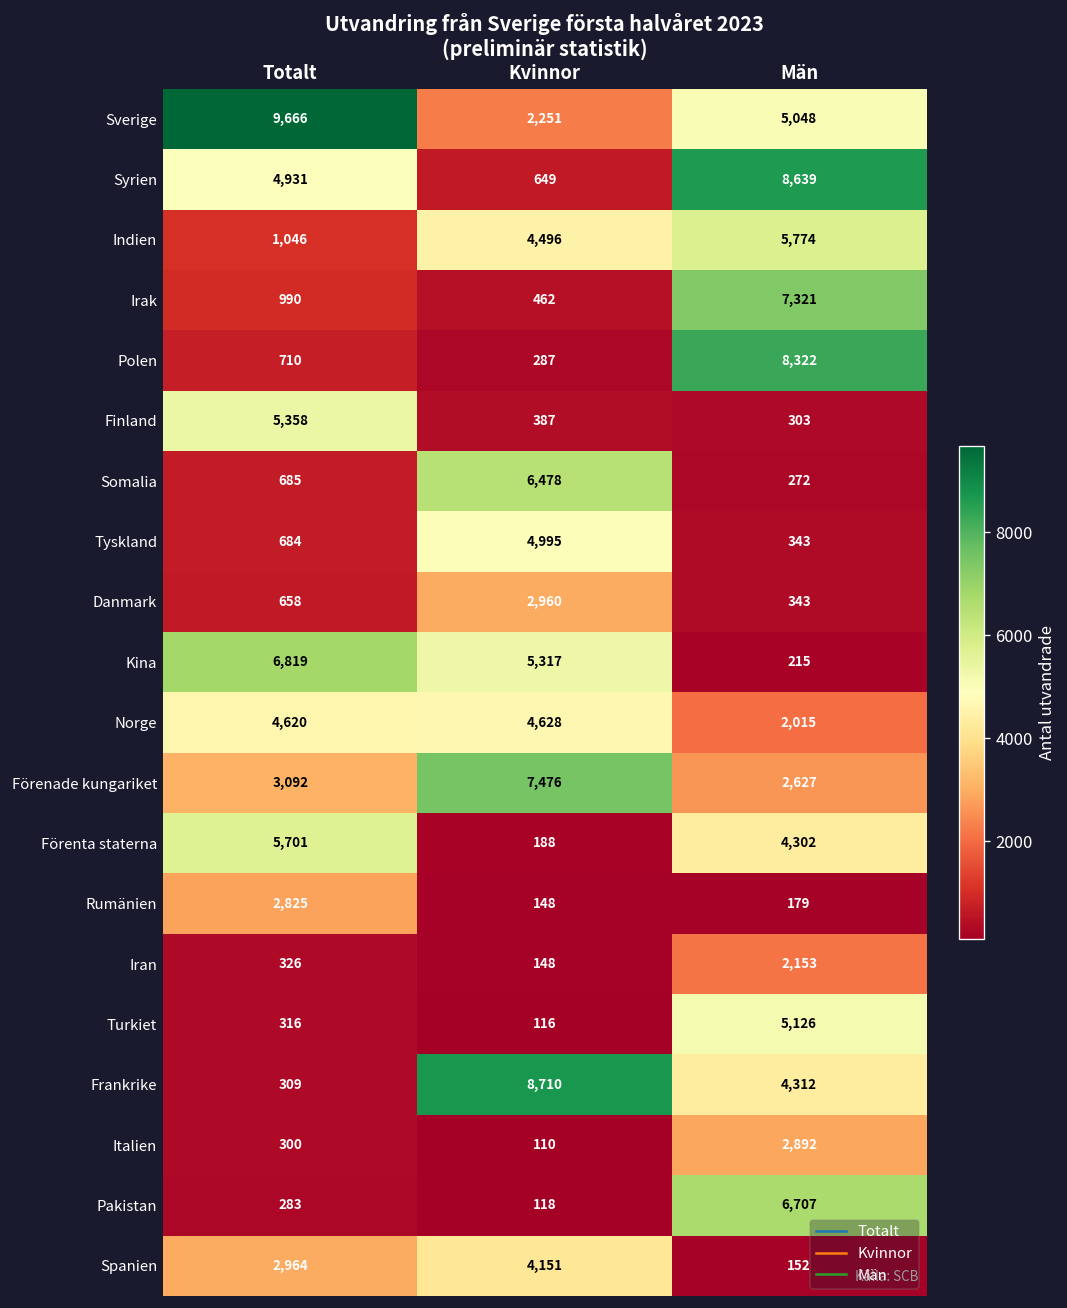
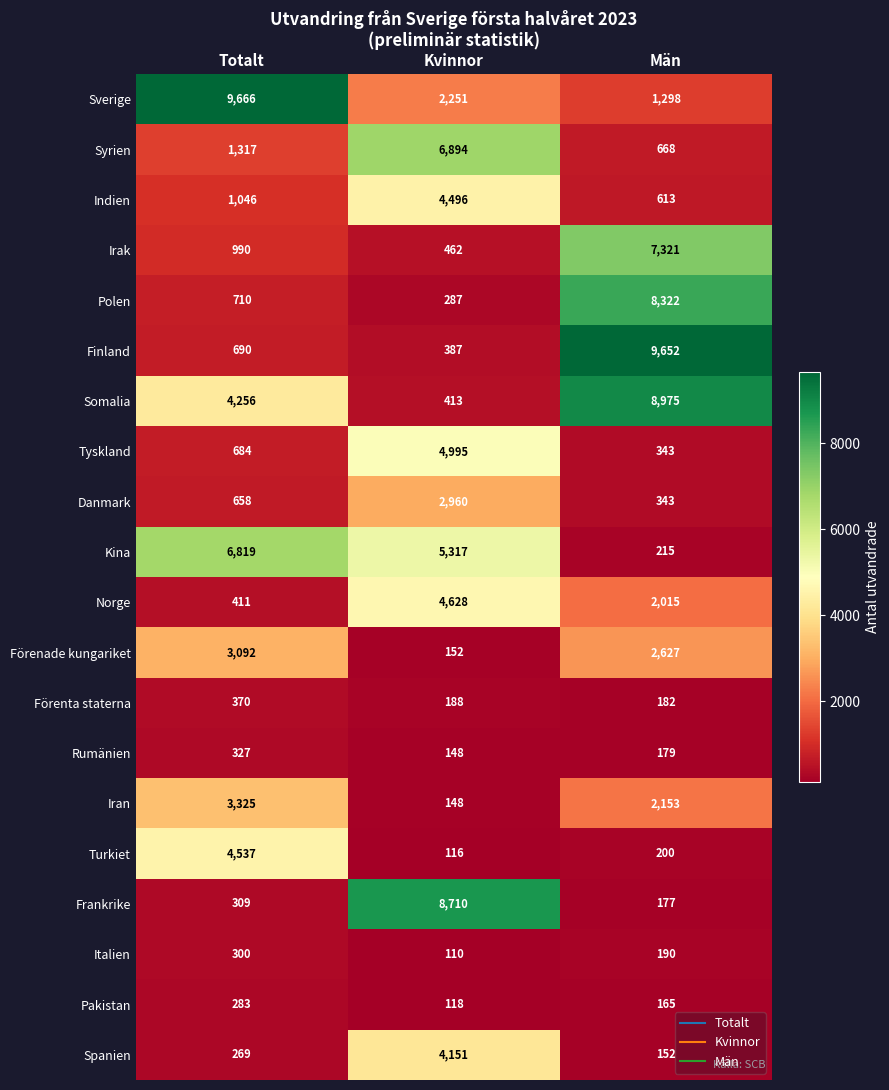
  {
    "Sverige": {
      "Totalt": "9,666",
      "Kvinnor": "2,251",
-     "Män": "5,048"
+     "Män": "1,298"
    },
    "Syrien": {
-     "Totalt": "4,931",
-     "Kvinnor": "649",
-     "Män": "8,639"
+     "Totalt": "1,317",
+     "Kvinnor": "6,894",
+     "Män": "668"
    },
    "Indien": {
      "Totalt": "1,046",
      "Kvinnor": "4,496",
-     "Män": "5,774"
+     "Män": "613"
    },
    "Irak": {
      "Totalt": "990",
      "Kvinnor": "462",
      "Män": "7,321"
    },
    "Polen": {
      "Totalt": "710",
      "Kvinnor": "287",
      "Män": "8,322"
    },
    "Finland": {
-     "Totalt": "5,358",
+     "Totalt": "690",
      "Kvinnor": "387",
-     "Män": "303"
+     "Män": "9,652"
    },
    "Somalia": {
-     "Totalt": "685",
-     "Kvinnor": "6,478",
-     "Män": "272"
+     "Totalt": "4,256",
+     "Kvinnor": "413",
+     "Män": "8,975"
    },
    "Tyskland": {
      "Totalt": "684",
      "Kvinnor": "4,995",
      "Män": "343"
    },
    "Danmark": {
      "Totalt": "658",
      "Kvinnor": "2,960",
      "Män": "343"
    },
    "Kina": {
      "Totalt": "6,819",
      "Kvinnor": "5,317",
      "Män": "215"
    },
    "Norge": {
-     "Totalt": "4,620",
+     "Totalt": "411",
      "Kvinnor": "4,628",
      "Män": "2,015"
    },
    "Förenade kungariket": {
      "Totalt": "3,092",
-     "Kvinnor": "7,476",
+     "Kvinnor": "152",
      "Män": "2,627"
    },
    "Förenta staterna": {
-     "Totalt": "5,701",
+     "Totalt": "370",
      "Kvinnor": "188",
-     "Män": "4,302"
+     "Män": "182"
    },
    "Rumänien": {
-     "Totalt": "2,825",
+     "Totalt": "327",
      "Kvinnor": "148",
      "Män": "179"
    },
    "Iran": {
-     "Totalt": "326",
+     "Totalt": "3,325",
      "Kvinnor": "148",
      "Män": "2,153"
    },
    "Turkiet": {
-     "Totalt": "316",
+     "Totalt": "4,537",
      "Kvinnor": "116",
-     "Män": "5,126"
+     "Män": "200"
    },
    "Frankrike": {
      "Totalt": "309",
      "Kvinnor": "8,710",
-     "Män": "4,312"
+     "Män": "177"
    },
    "Italien": {
      "Totalt": "300",
      "Kvinnor": "110",
-     "Män": "2,892"
+     "Män": "190"
    },
    "Pakistan": {
      "Totalt": "283",
      "Kvinnor": "118",
-     "Män": "6,707"
+     "Män": "165"
    },
    "Spanien": {
-     "Totalt": "2,964",
+     "Totalt": "269",
      "Kvinnor": "4,151"
    }
  }
